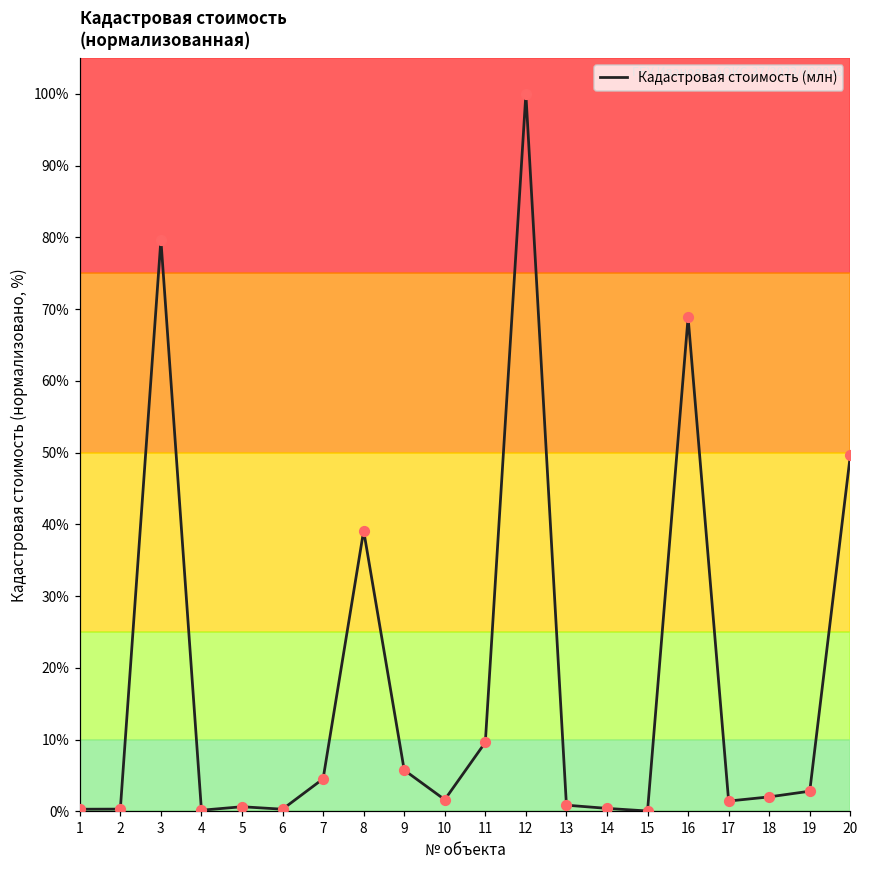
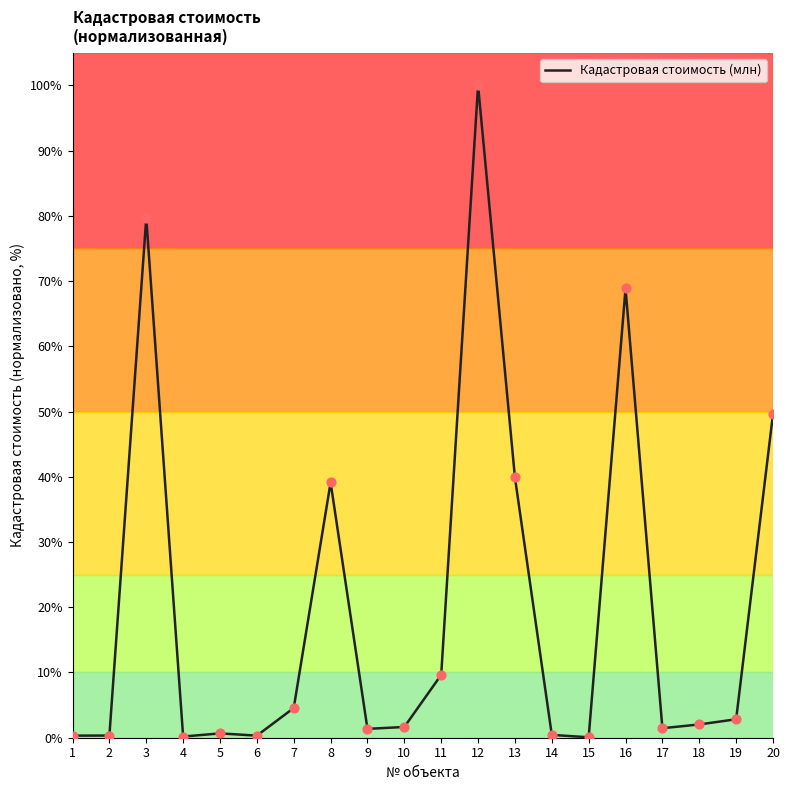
  {
    "1": "0%",
    "2": "0%",
    "3": "80%",
    "4": "0%",
    "5": "1%",
    "6": "0%",
    "7": "5%",
    "8": "39%",
-   "9": "6%",
+   "9": "1%",
    "10": "2%",
    "11": "10%",
    "12": "100%",
-   "13": "1%",
+   "13": "40%",
    "14": "0%",
    "15": "0%",
    "16": "69%",
    "17": "1%",
    "18": "2%",
    "19": "3%",
    "20": "50%"
  }
